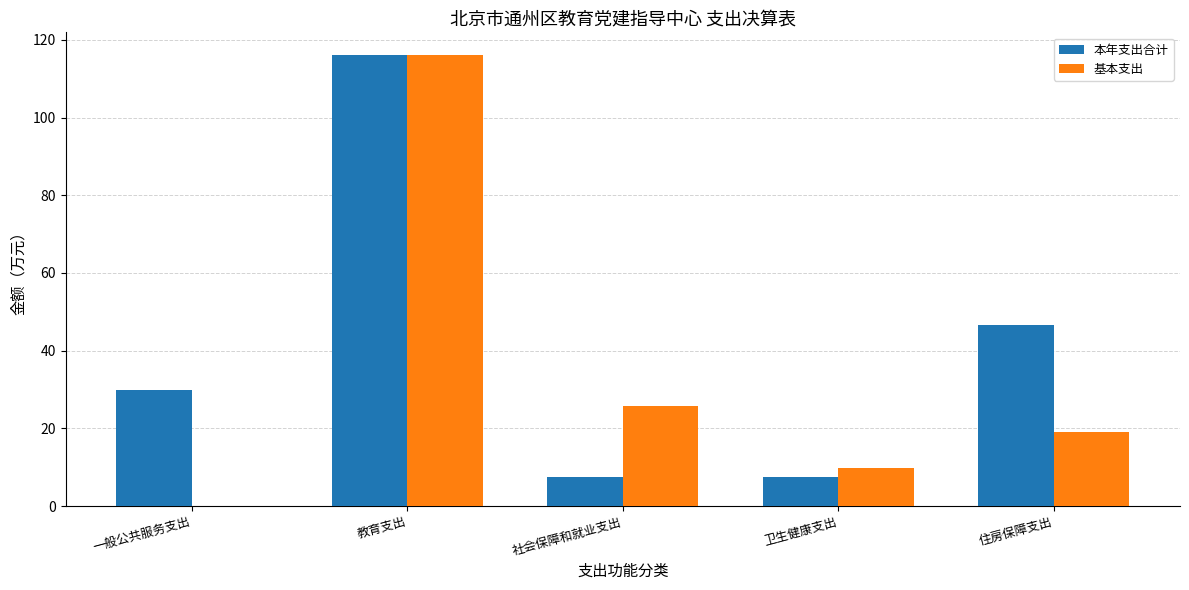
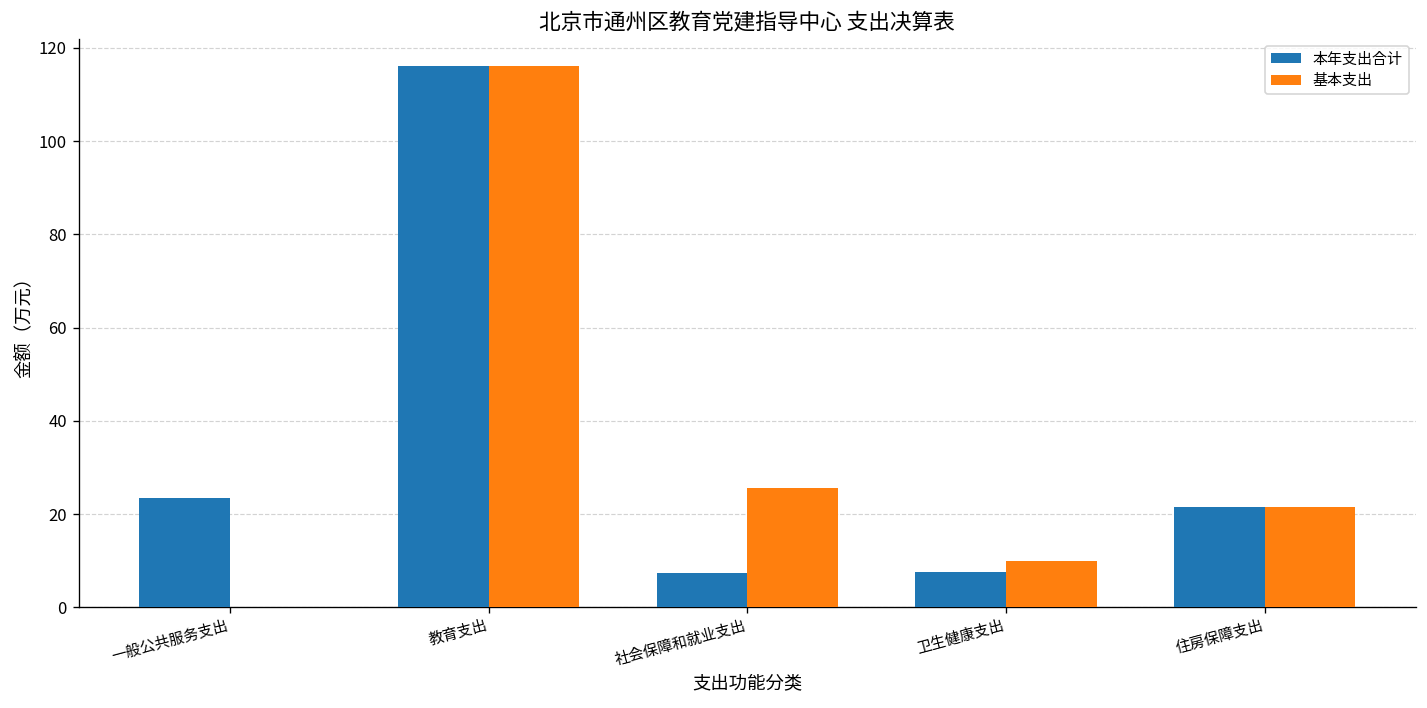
  {
    "本年支出合计": {
-     "一般公共服务支出": 30,
+     "一般公共服务支出": 23,
      "教育支出": 116,
      "社会保障和就业支出": 7,
      "卫生健康支出": 8,
-     "住房保障支出": 47
+     "住房保障支出": 21
    },
    "基本支出": {
      "一般公共服务支出": 0,
      "教育支出": 116,
      "社会保障和就业支出": 26,
      "卫生健康支出": 10,
-     "住房保障支出": 19
+     "住房保障支出": 21
    }
  }
